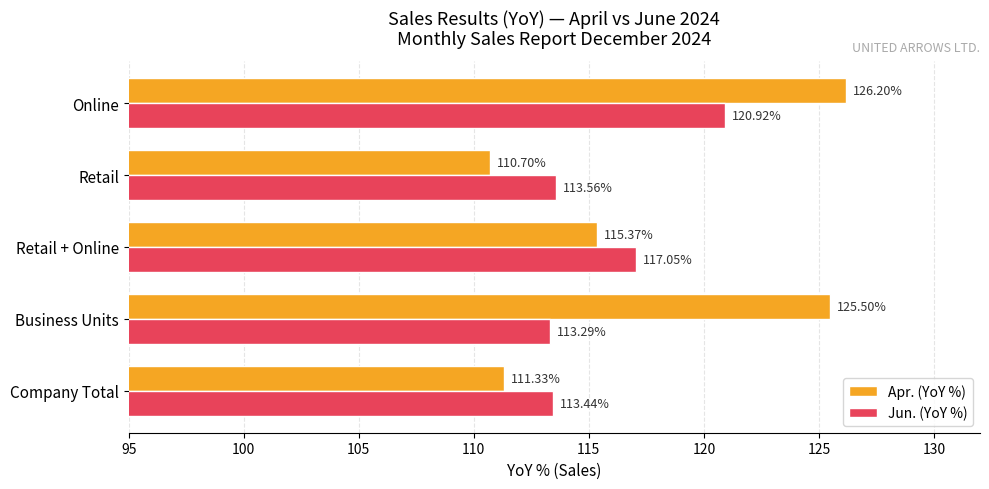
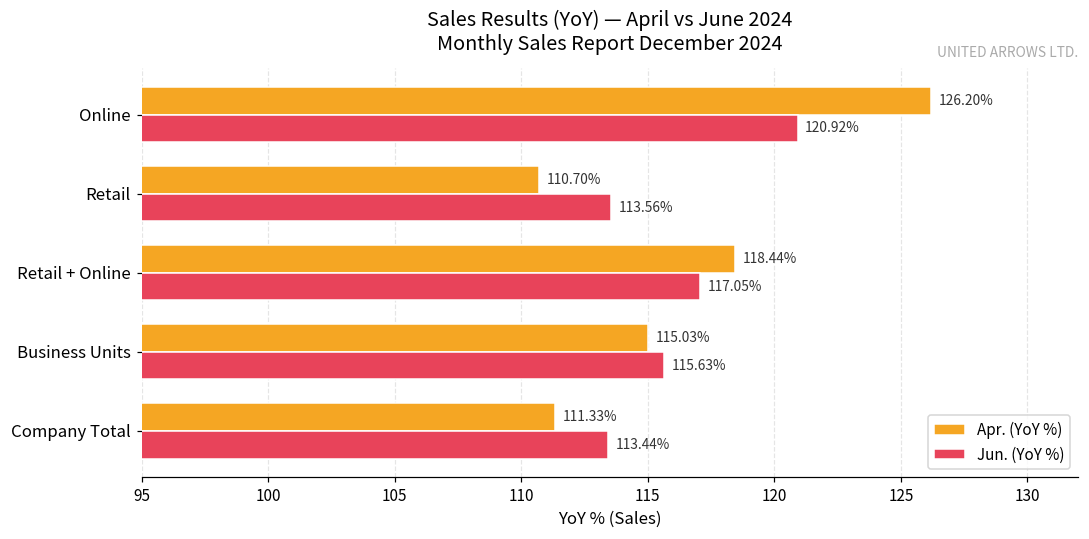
  {
    "Apr. (YoY %)": {
      "Online": "126.20%",
      "Retail": "110.70%",
-     "Retail + Online": "115.37%",
-     "Business Units": "125.50%",
+     "Retail + Online": "118.44%",
+     "Business Units": "115.03%",
      "Company Total": "111.33%"
    },
    "Jun. (YoY %)": {
      "Online": "120.92%",
      "Retail": "113.56%",
      "Retail + Online": "117.05%",
-     "Business Units": "113.29%",
+     "Business Units": "115.63%",
      "Company Total": "113.44%"
    }
  }
